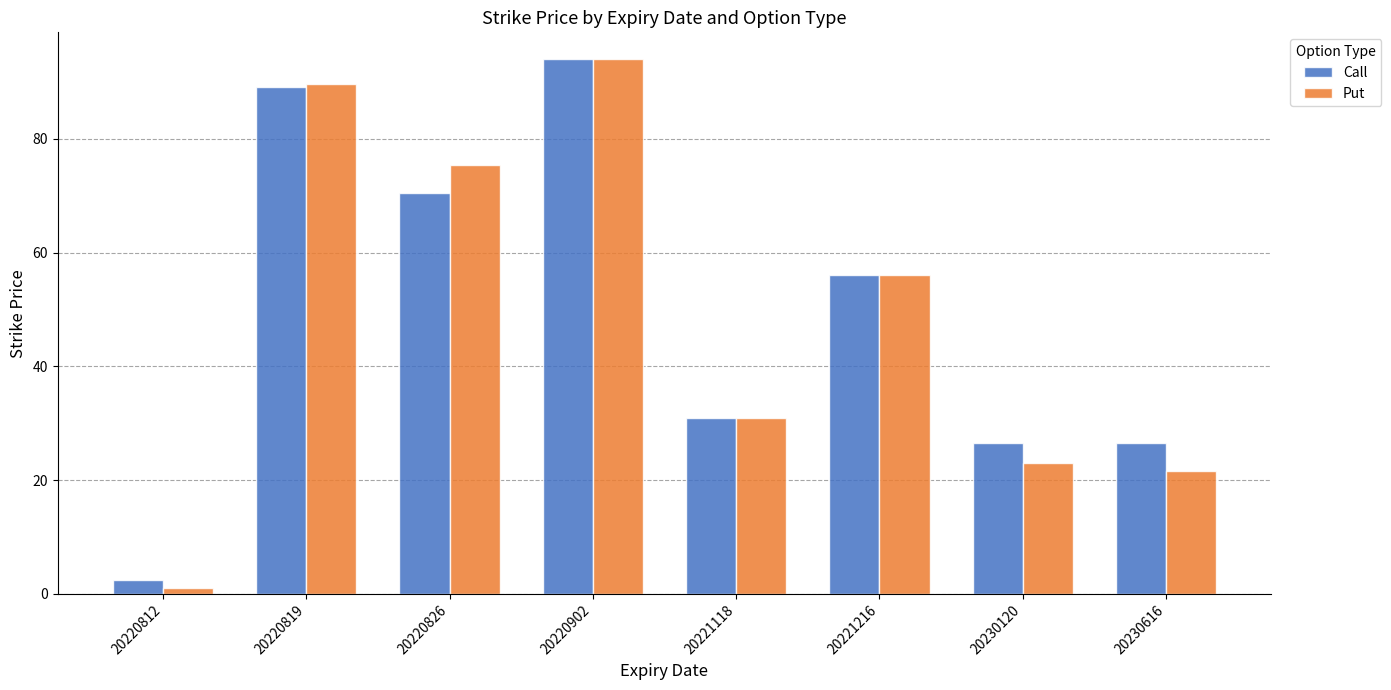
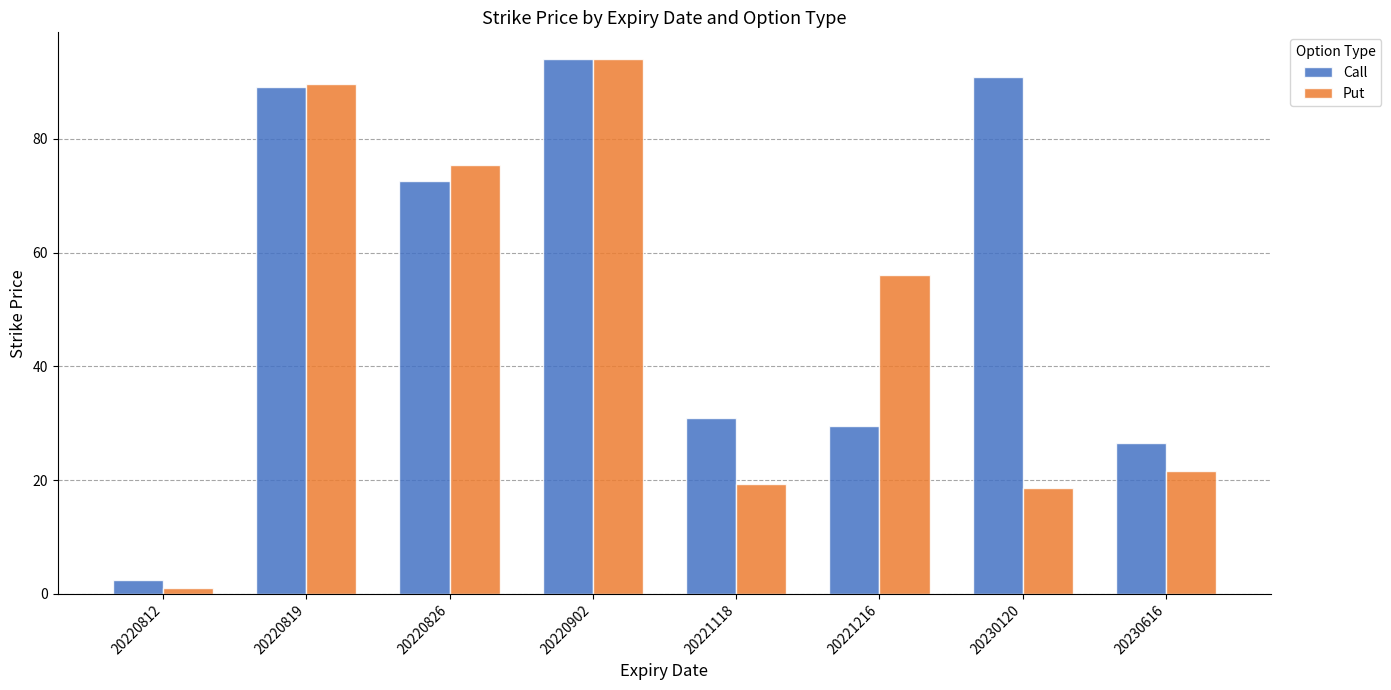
  {
    "Call": {
      "20220812": 3,
      "20220819": 89,
-     "20220826": 71,
+     "20220826": 73,
      "20220902": 94,
      "20221118": 31,
-     "20221216": 56,
-     "20230120": 27,
+     "20221216": 30,
+     "20230120": 91,
      "20230616": 27
    },
    "Put": {
      "20220812": 1,
      "20220819": 90,
      "20220826": 75,
      "20220902": 94,
-     "20221118": 31,
+     "20221118": 19,
      "20221216": 56,
-     "20230120": 23,
+     "20230120": 19,
      "20230616": 22
    }
  }
